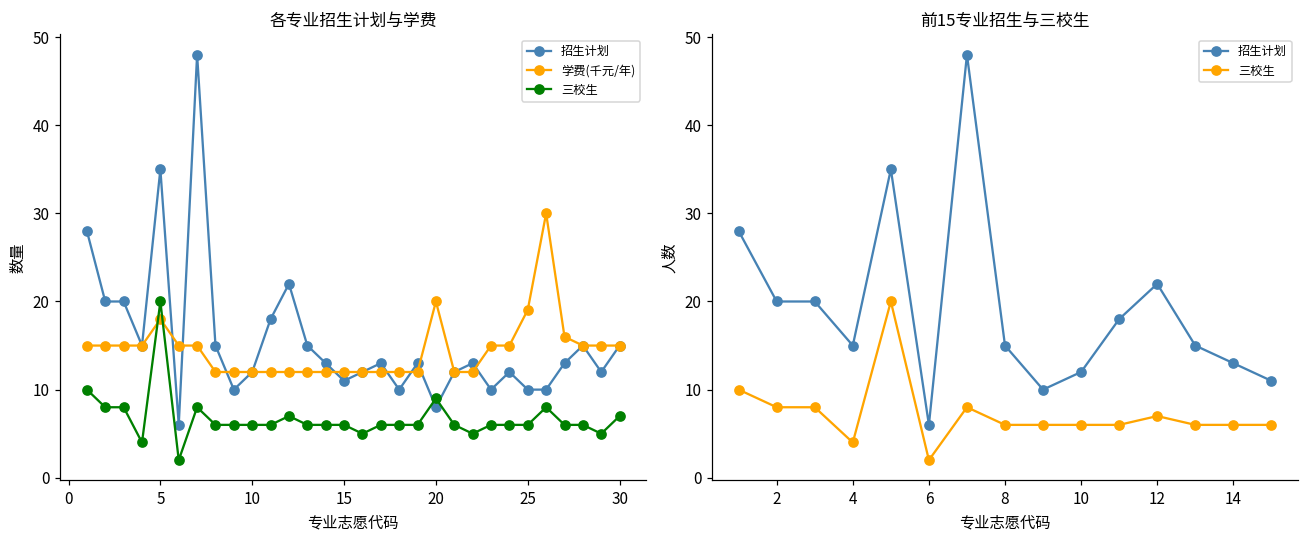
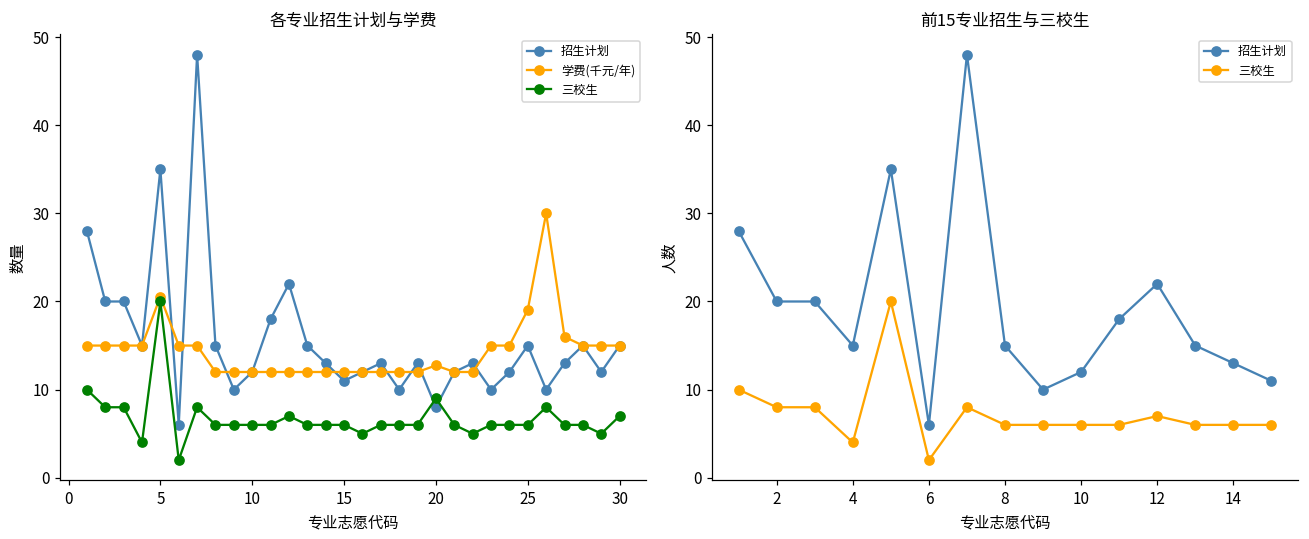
  {
    "各专业招生计划与学费": {
      "招生计划": {
        "5": 35,
        "15": 11,
        "20": 8,
-       "25": 10
+       "25": 15
      },
      "学费(千元/年)": {
-       "5": 18,
+       "5": 21,
        "15": 12,
-       "20": 20,
+       "20": 13,
        "25": 19
      }
    },
    "前15专业招生与三校生": {
      "招生计划": {
        "2": 20,
        "4": 15,
        "6": 6,
        "8": 15,
        "10": 12,
        "12": 22,
        "14": 13
      },
      "三校生": {
        "2": 8,
        "4": 4,
        "6": 2,
        "8": 6,
        "10": 6,
        "12": 7,
        "14": 6
      }
    }
  }
